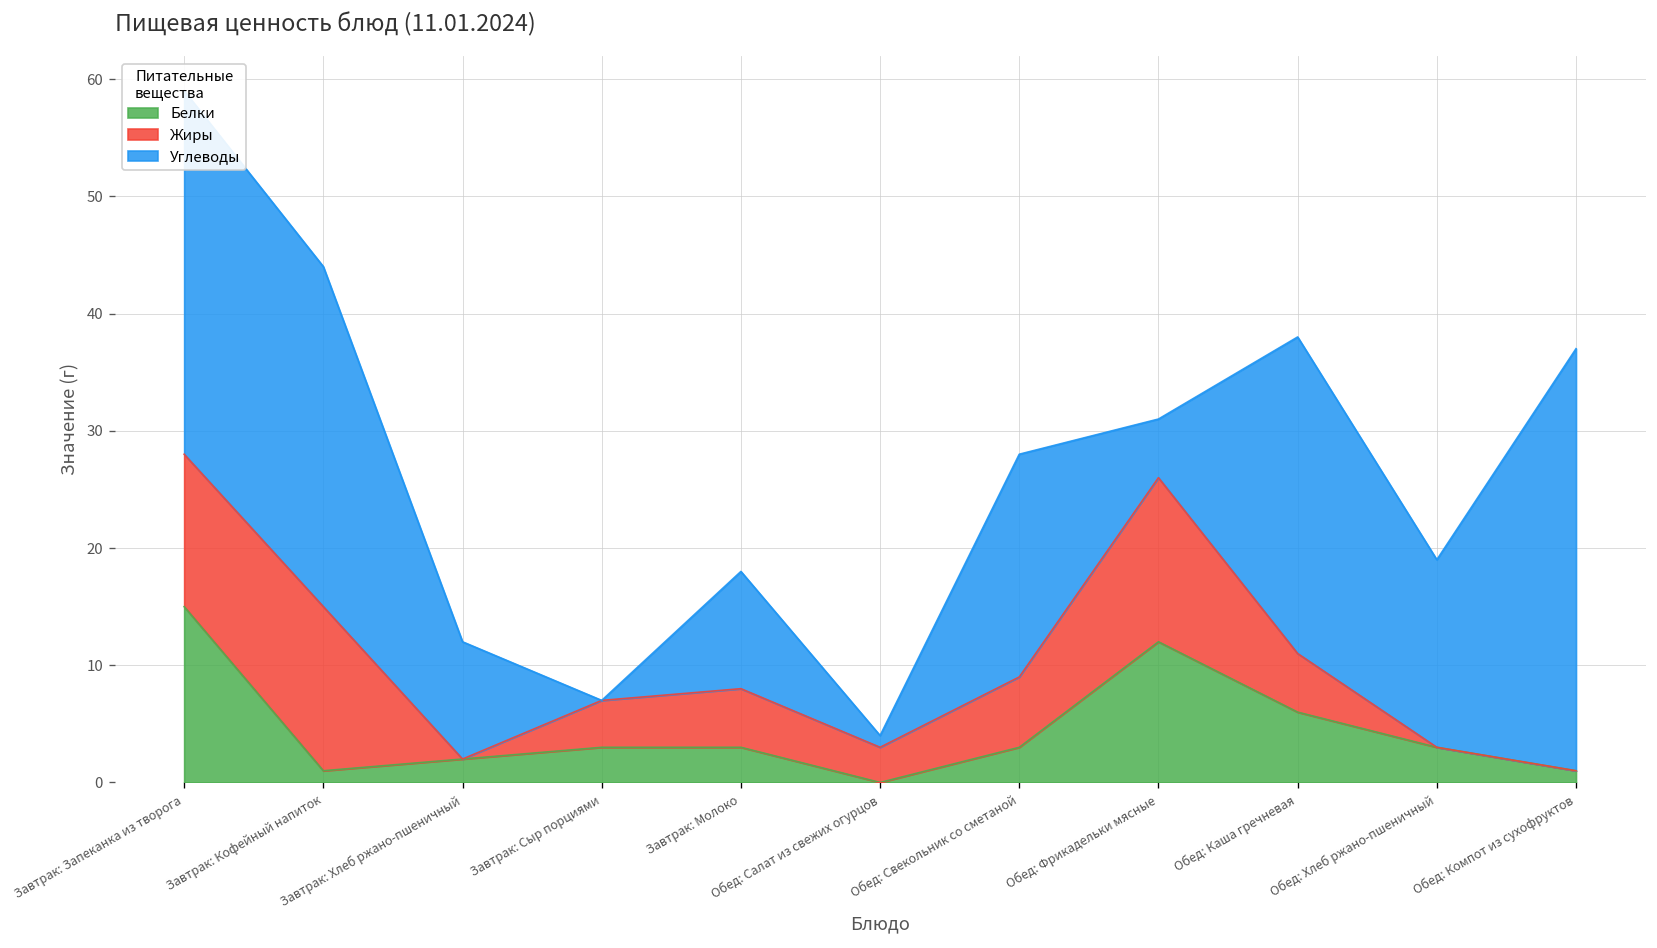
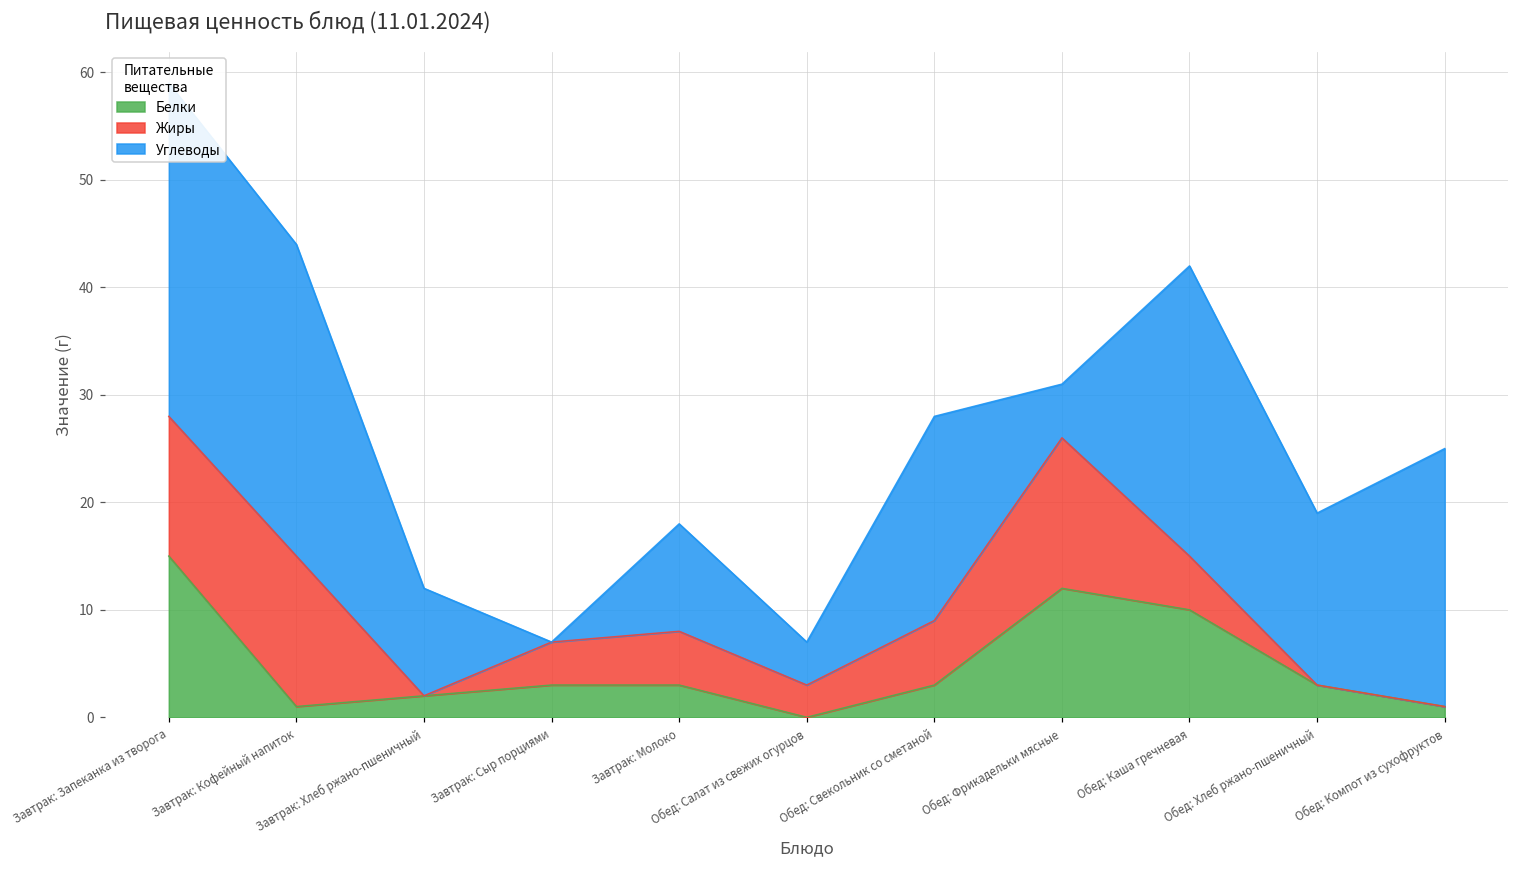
  {
    "Белки": {
      "Завтрак: Запеканка из творога": 15,
      "Завтрак: Кофейный напиток": 1,
      "Завтрак: Сыр порциями": 3,
      "Завтрак: Молоко": 3,
      "Обед: Салат из свежих огурцов": 0,
      "Обед: Свекольник со сметаной": 3,
      "Обед: Фрикадельки мясные": 12,
-     "Обед: Каша гречневая": 6
+     "Обед: Каша гречневая": 10
    },
    "Жиры": {
      "Завтрак: Запеканка из творога": 13,
      "Завтрак: Кофейный напиток": 14,
      "Завтрак: Молоко": 5,
      "Обед: Салат из свежих огурцов": 3,
      "Обед: Свекольник со сметаной": 6,
      "Обед: Фрикадельки мясные": 14,
      "Обед: Каша гречневая": 5
    },
    "Углеводы": {
      "Завтрак: Кофейный напиток": 29,
      "Завтрак: Хлеб ржано-пшеничный": 10,
      "Завтрак: Молоко": 10,
-     "Обед: Салат из свежих огурцов": 1,
+     "Обед: Салат из свежих огурцов": 4,
      "Обед: Свекольник со сметаной": 19,
      "Обед: Фрикадельки мясные": 5,
      "Обед: Каша гречневая": 27,
      "Обед: Хлеб ржано-пшеничный": 16,
-     "Обед: Компот из сухофруктов": 36
+     "Обед: Компот из сухофруктов": 24
    }
  }
